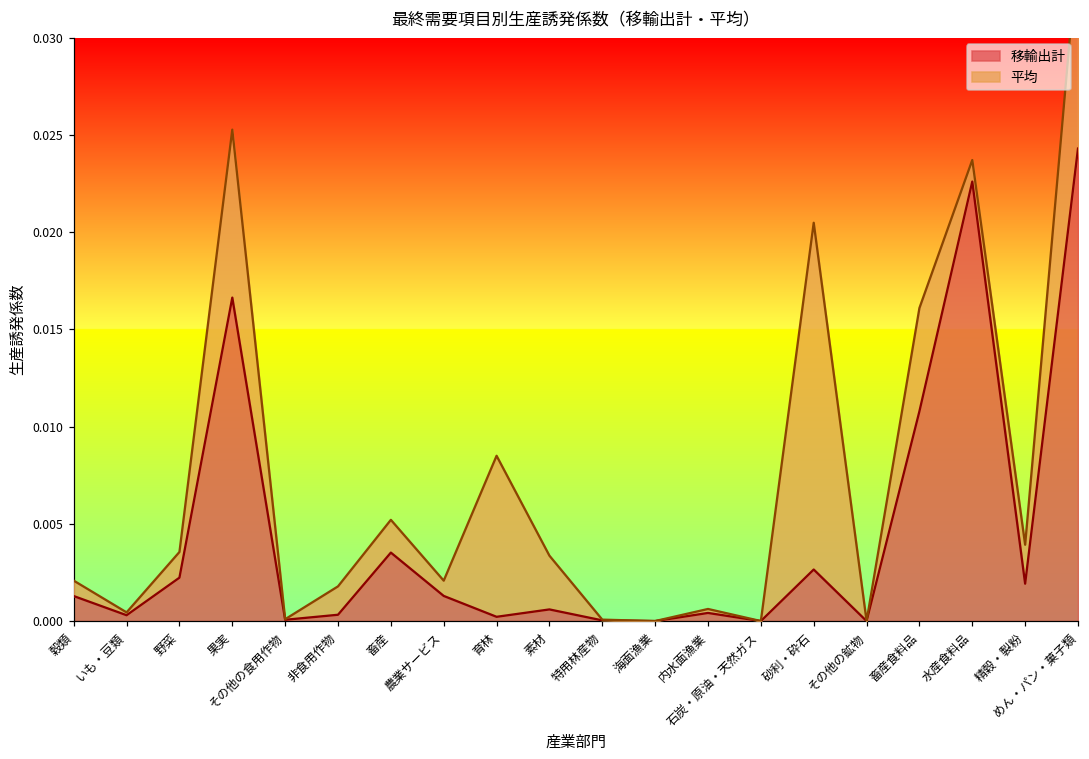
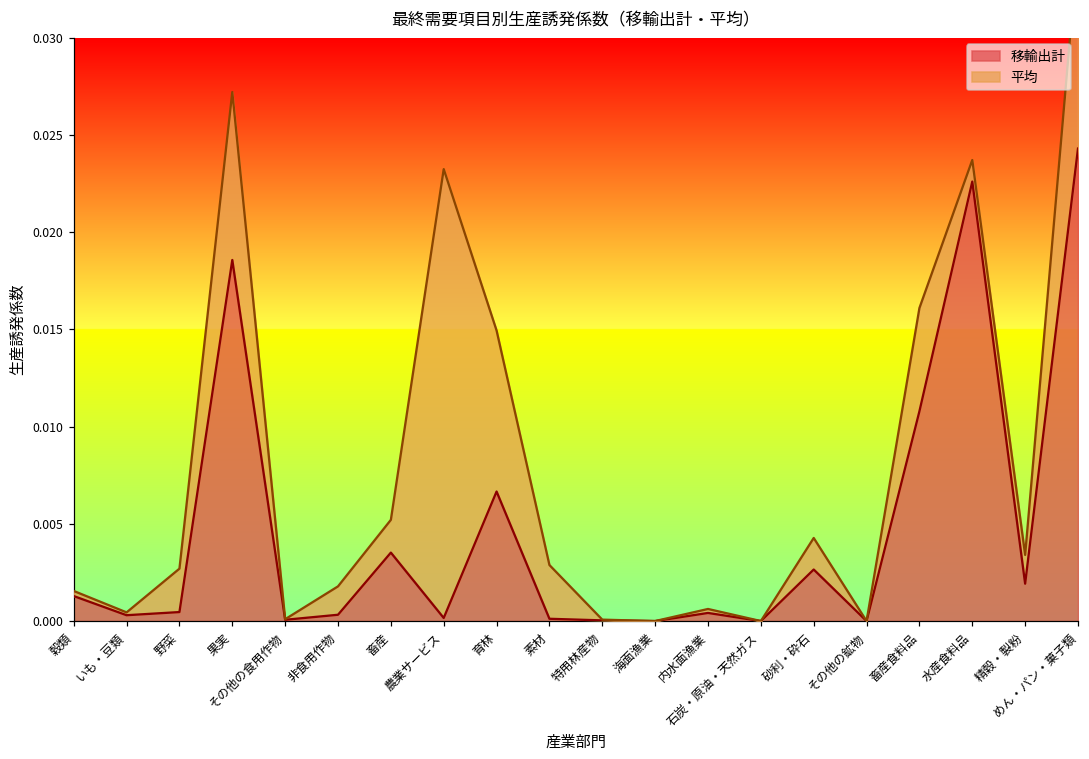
  {
    "移輸出計": {
      "穀類": 0.0013,
      "いも・豆類": 0.0003,
-     "野菜": 0.0022,
-     "果実": 0.0166,
+     "野菜": 0.0005,
+     "果実": 0.0186,
      "非食用作物": 0.0003,
      "畜産": 0.0035,
-     "農業サービス": 0.0013,
-     "育林": 0.0002,
-     "素材": 0.0006,
+     "農業サービス": 0.0002,
+     "育林": 0.0067,
+     "素材": 0.0001,
      "内水面漁業": 0.0004,
      "砂利・砕石": 0.0026,
      "畜産食料品": 0.0108,
      "水産食料品": 0.0226,
      "精穀・製粉": 0.0019,
      "めん・パン・菓子類": 0.0243
    },
    "平均": {
-     "穀類": 0.0008,
+     "穀類": 0.0003,
      "いも・豆類": 0.0001,
-     "野菜": 0.0013,
+     "野菜": 0.0022,
      "果実": 0.0086,
      "非食用作物": 0.0015,
      "畜産": 0.0017,
-     "農業サービス": 0.0008,
+     "農業サービス": 0.0231,
      "育林": 0.0083,
      "素材": 0.0028,
      "内水面漁業": 0.0002,
-     "砂利・砕石": 0.0178,
+     "砂利・砕石": 0.0016,
      "畜産食料品": 0.0053,
      "水産食料品": 0.0011,
-     "精穀・製粉": 0.0020
+     "精穀・製粉": 0.0015
    }
  }
